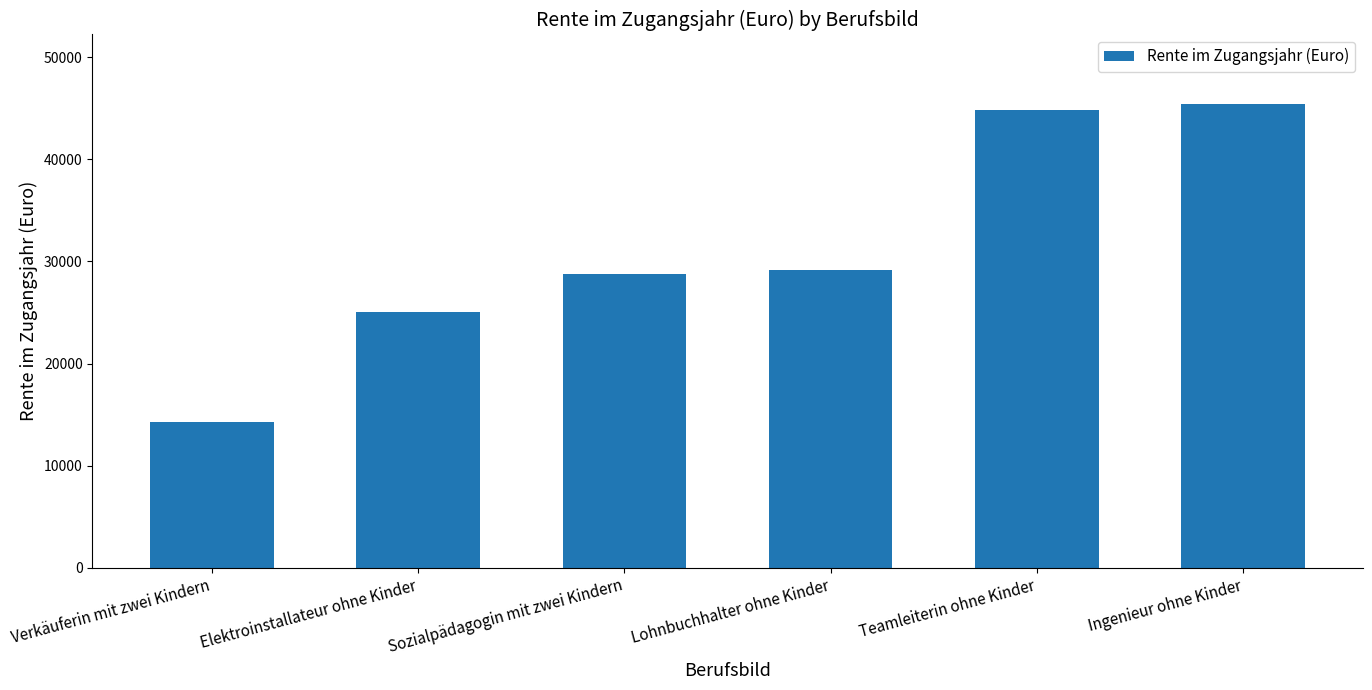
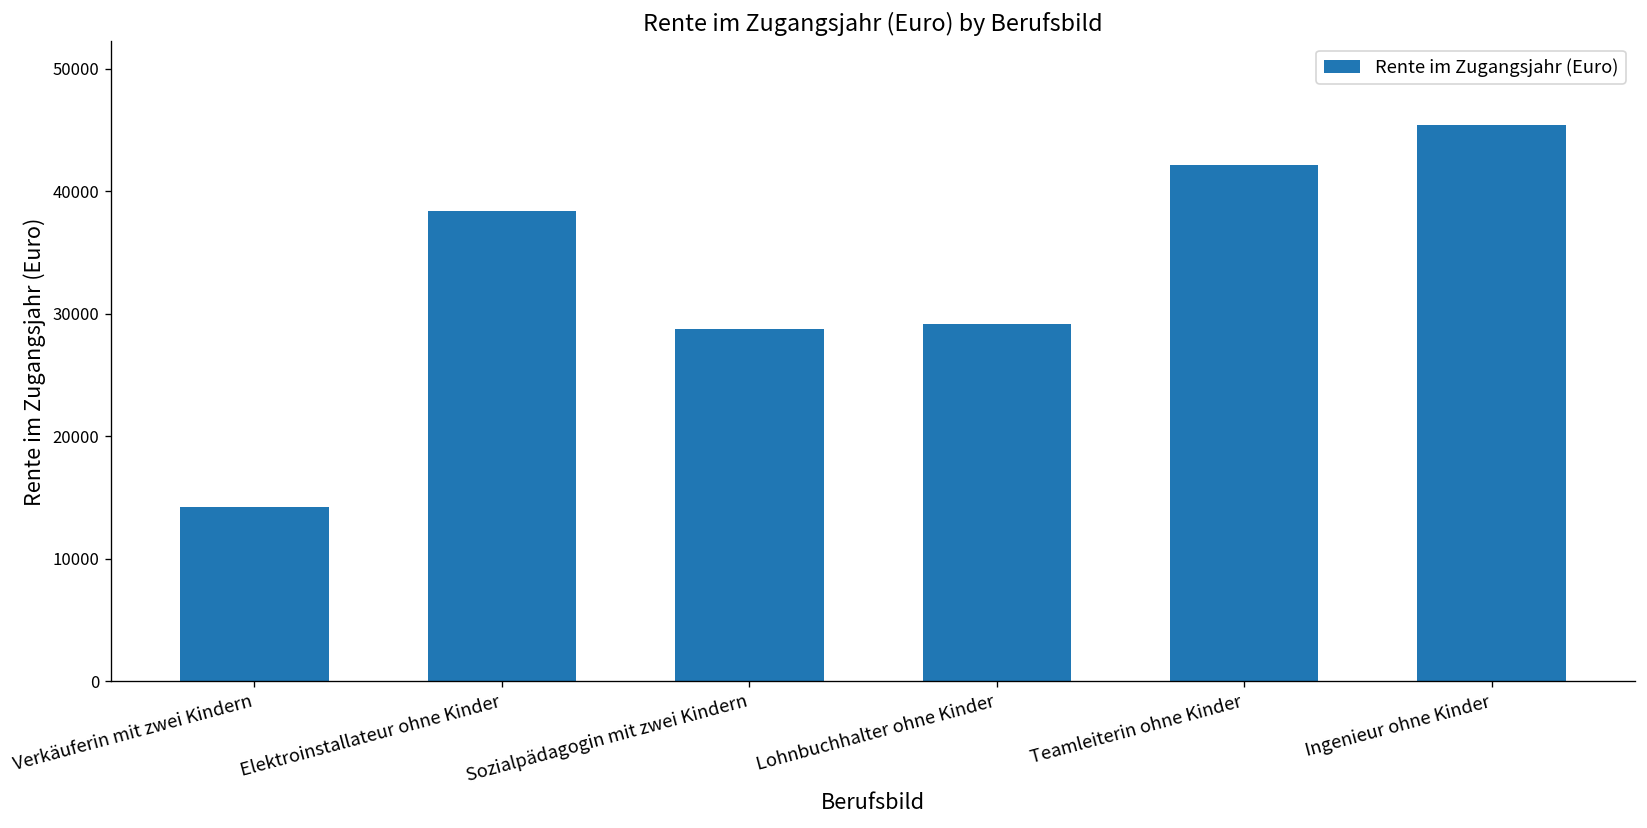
  {
    "Verkäuferin mit zwei Kindern": 14200,
-   "Elektroinstallateur ohne Kinder": 25000,
+   "Elektroinstallateur ohne Kinder": 38400,
    "Sozialpädagogin mit zwei Kindern": 28800,
    "Lohnbuchhalter ohne Kinder": 29200,
-   "Teamleiterin ohne Kinder": 44900,
+   "Teamleiterin ohne Kinder": 42100,
    "Ingenieur ohne Kinder": 45400
  }
